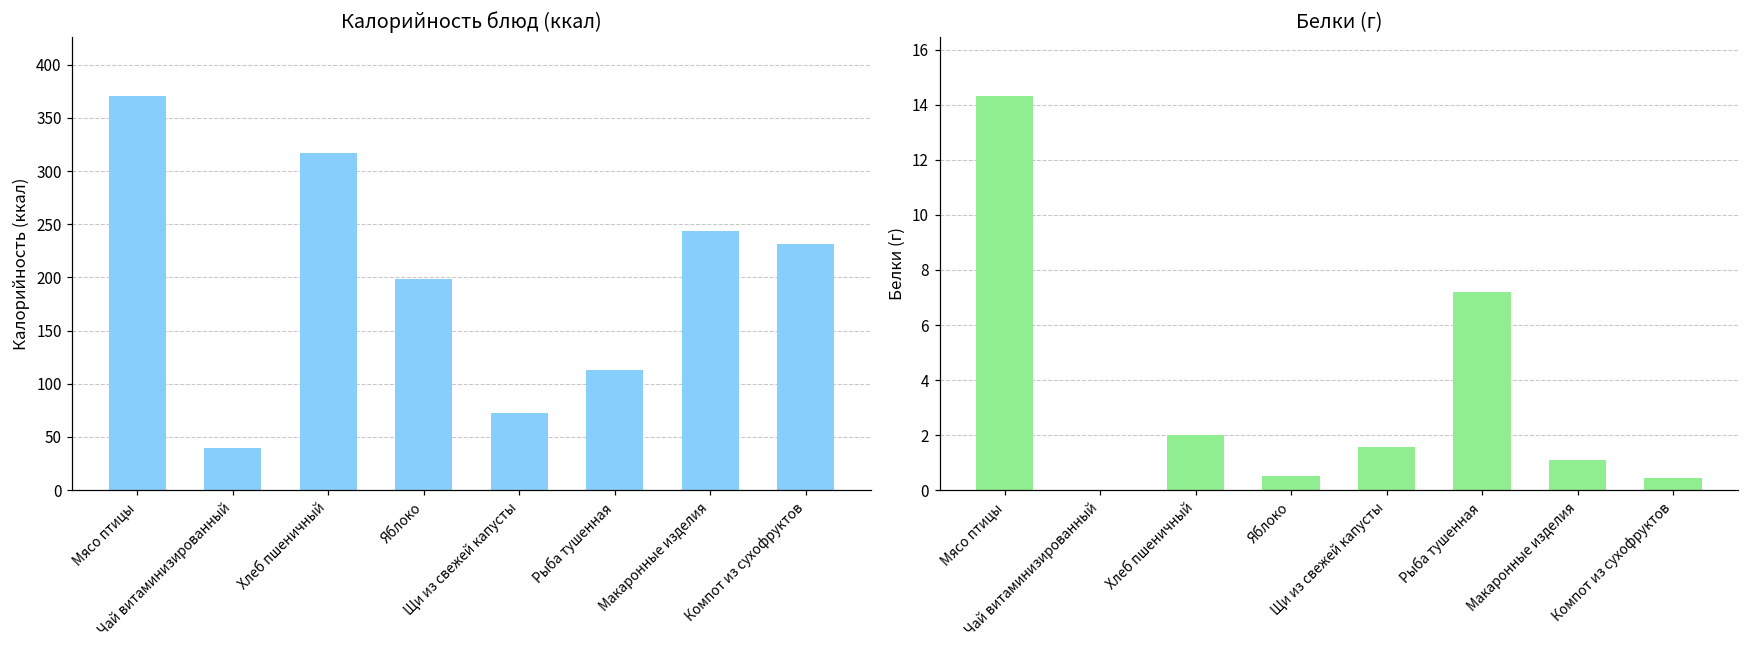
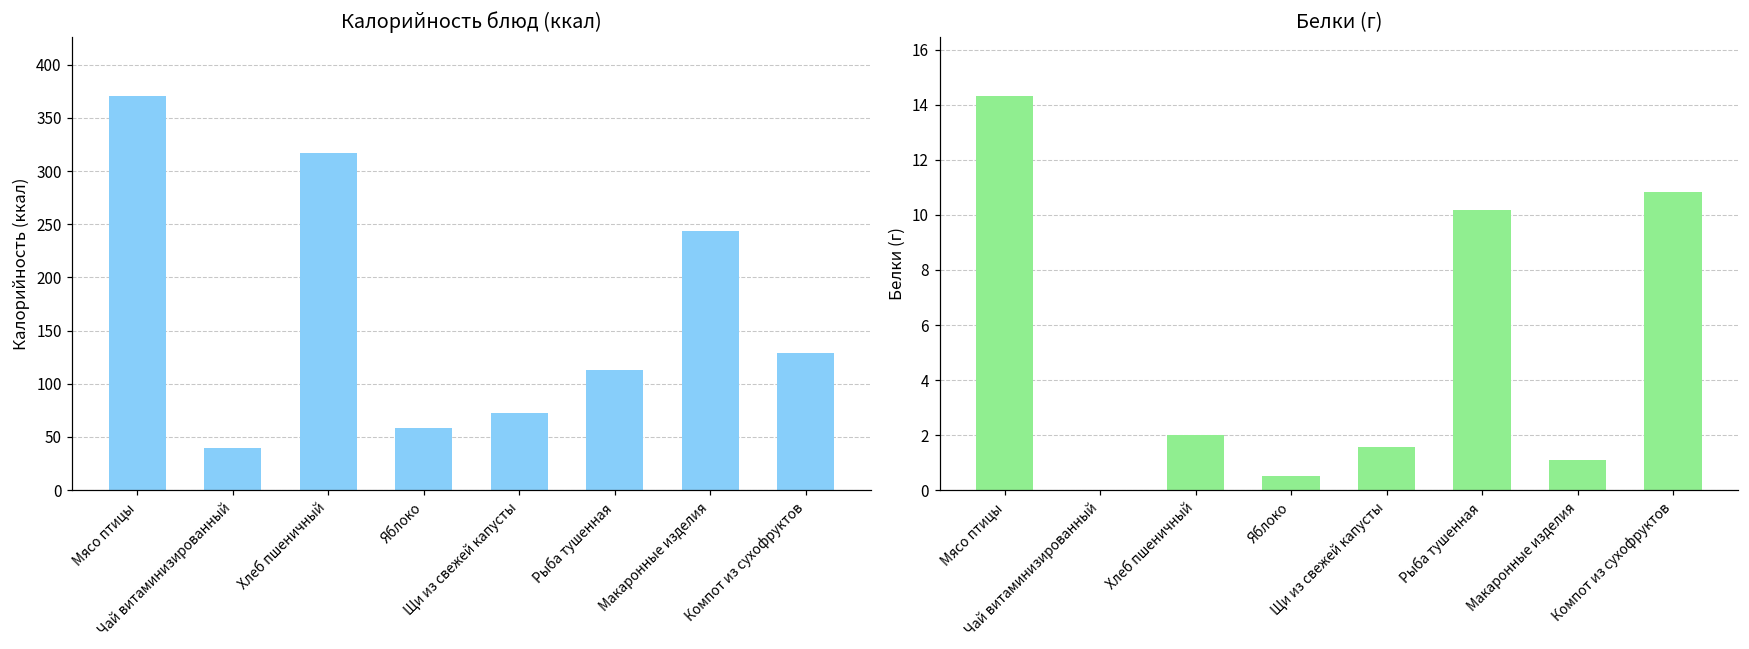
  {
    "Калорийность блюд (ккал)": {
      "Мясо птицы": 370,
      "Чай витаминизированный": 40,
      "Хлеб пшеничный": 320,
-     "Яблоко": 200,
+     "Яблоко": 60,
      "Щи из свежей капусты": 70,
      "Рыба тушенная": 110,
      "Макаронные изделия": 240,
-     "Компот из сухофруктов": 230
+     "Компот из сухофруктов": 130
    },
    "Белки (г)": {
      "Мясо птицы": 14.3,
      "Чай витаминизированный": 0.0,
      "Хлеб пшеничный": 2.0,
      "Яблоко": 0.5,
      "Щи из свежей капусты": 1.6,
-     "Рыба тушенная": 7.2,
+     "Рыба тушенная": 10.2,
      "Макаронные изделия": 1.1,
-     "Компот из сухофруктов": 0.4
+     "Компот из сухофруктов": 10.8
    }
  }
